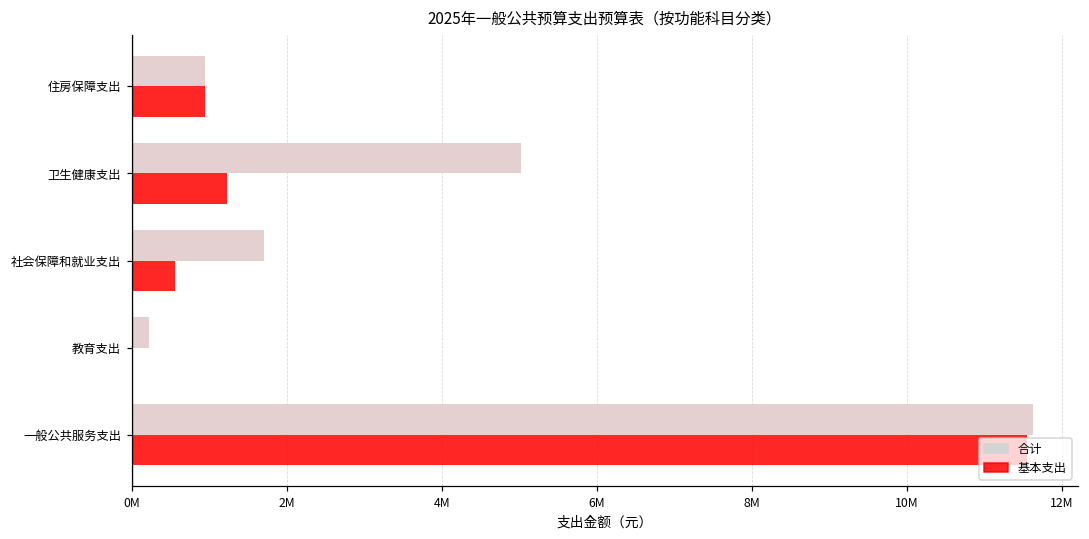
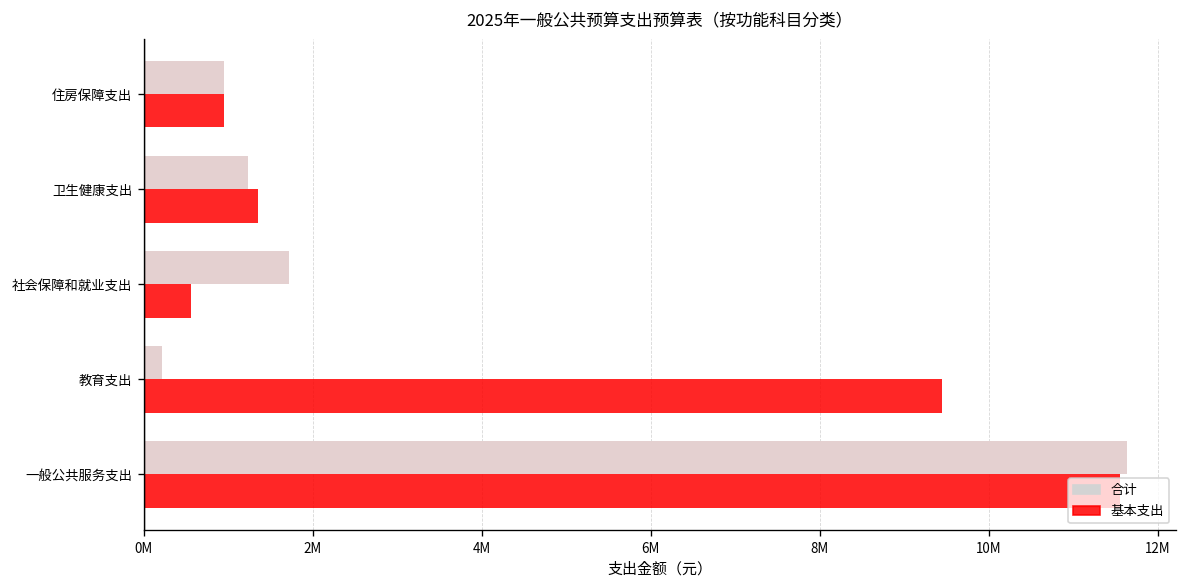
  {
    "合计": {
      "住房保障支出": 1000000,
-     "卫生健康支出": 5000000,
+     "卫生健康支出": 1200000,
      "社会保障和就业支出": 1700000,
      "教育支出": 200000,
      "一般公共服务支出": 11600000
    },
    "基本支出": {
      "住房保障支出": 1000000,
-     "卫生健康支出": 1200000,
+     "卫生健康支出": 1400000,
      "社会保障和就业支出": 600000,
-     "教育支出": 0
+     "教育支出": 9400000
    }
  }
